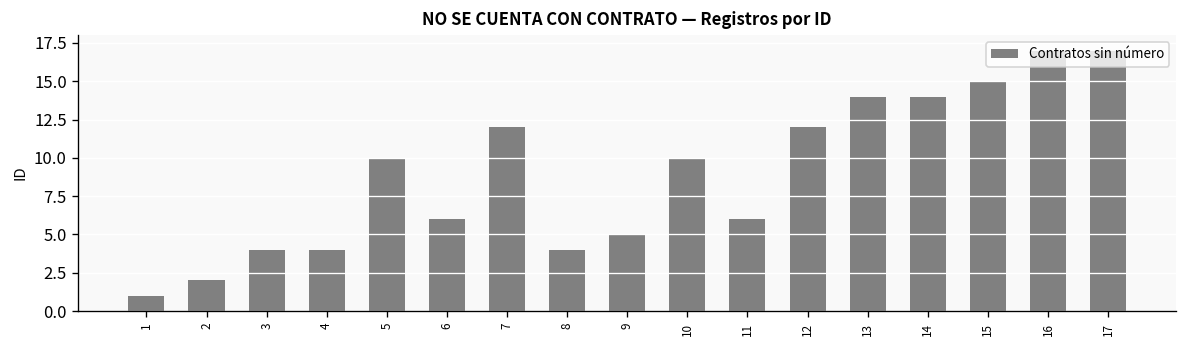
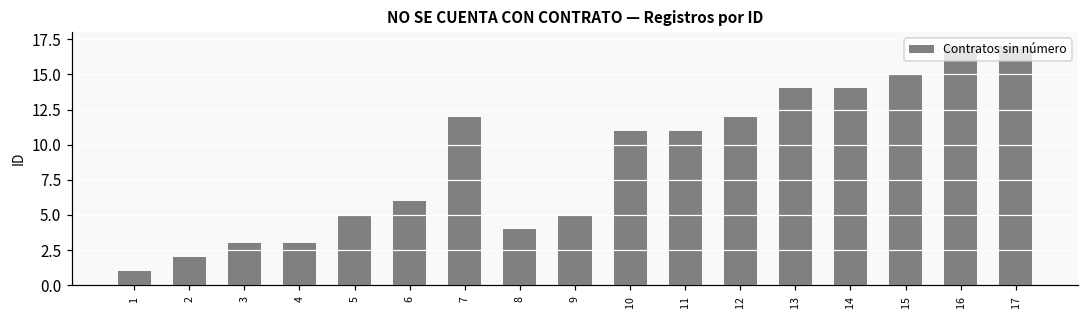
  {
    "1": 1,
    "2": 2,
-   "3": 4,
-   "4": 4,
-   "5": 10,
+   "3": 3,
+   "4": 3,
+   "5": 5,
    "6": 6,
    "7": 12,
    "8": 4,
    "9": 5,
-   "10": 10,
-   "11": 6,
+   "10": 11,
+   "11": 11,
    "12": 12,
    "13": 14,
    "14": 14,
    "15": 15
  }
